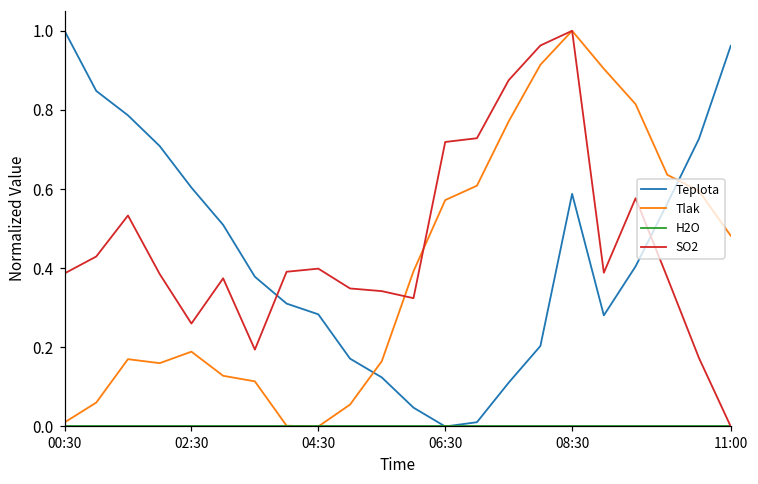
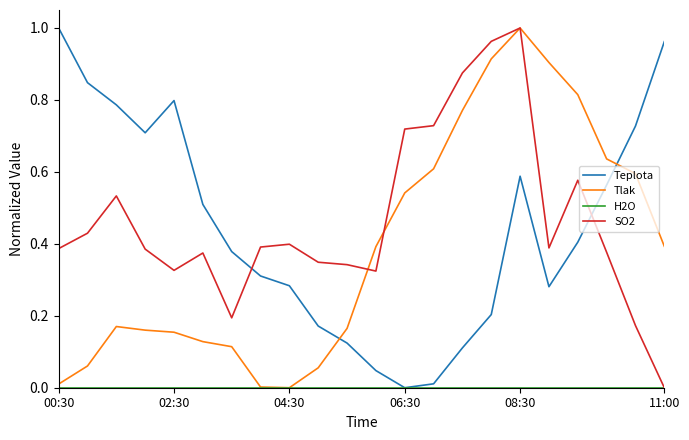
  {
    "Teplota": {
      "00:30": 1.00,
-     "02:30": 0.60,
+     "02:30": 0.80,
      "04:30": 0.28,
      "08:30": 0.59,
      "11:00": 0.96
    },
    "Tlak": {
      "00:30": 0.01,
-     "02:30": 0.19,
-     "06:30": 0.57,
-     "11:00": 0.48
+     "02:30": 0.15,
+     "06:30": 0.54,
+     "11:00": 0.39
    },
    "H2O": {
      "00:30": 0.00,
      "02:30": 0.00,
      "08:30": 0.00
    },
    "SO2": {
      "00:30": 0.39,
-     "02:30": 0.26,
+     "02:30": 0.33,
      "04:30": 0.40,
      "06:30": 0.72
    }
  }
